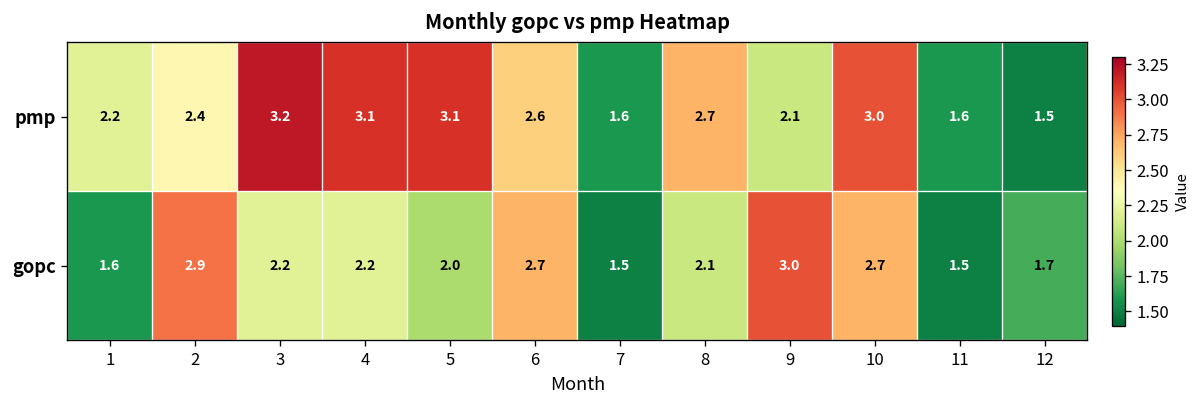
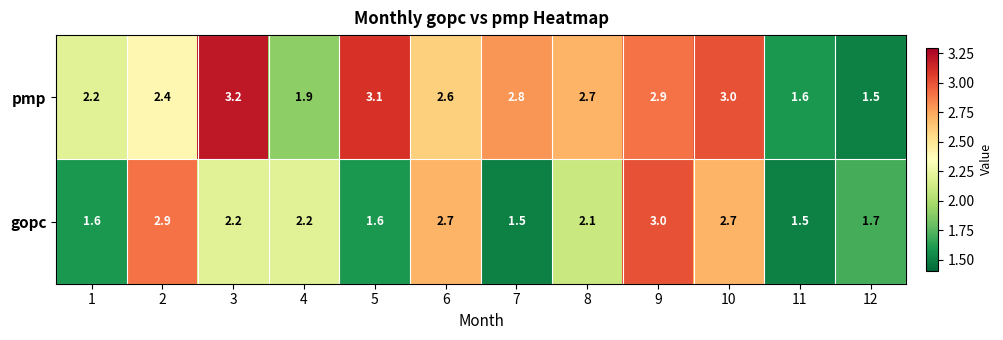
  {
    "pmp": {
      "1": 2.2,
      "2": 2.4,
      "3": 3.2,
-     "4": 3.1,
+     "4": 1.9,
      "5": 3.1,
      "6": 2.6,
-     "7": 1.6,
+     "7": 2.8,
      "8": 2.7,
-     "9": 2.1,
+     "9": 2.9,
      "10": 3.0,
      "11": 1.6,
      "12": 1.5
    },
    "gopc": {
      "1": 1.6,
      "2": 2.9,
      "3": 2.2,
      "4": 2.2,
-     "5": 2.0,
+     "5": 1.6,
      "6": 2.7,
      "7": 1.5,
      "8": 2.1,
      "9": 3.0,
      "10": 2.7,
      "11": 1.5,
      "12": 1.7
    }
  }
